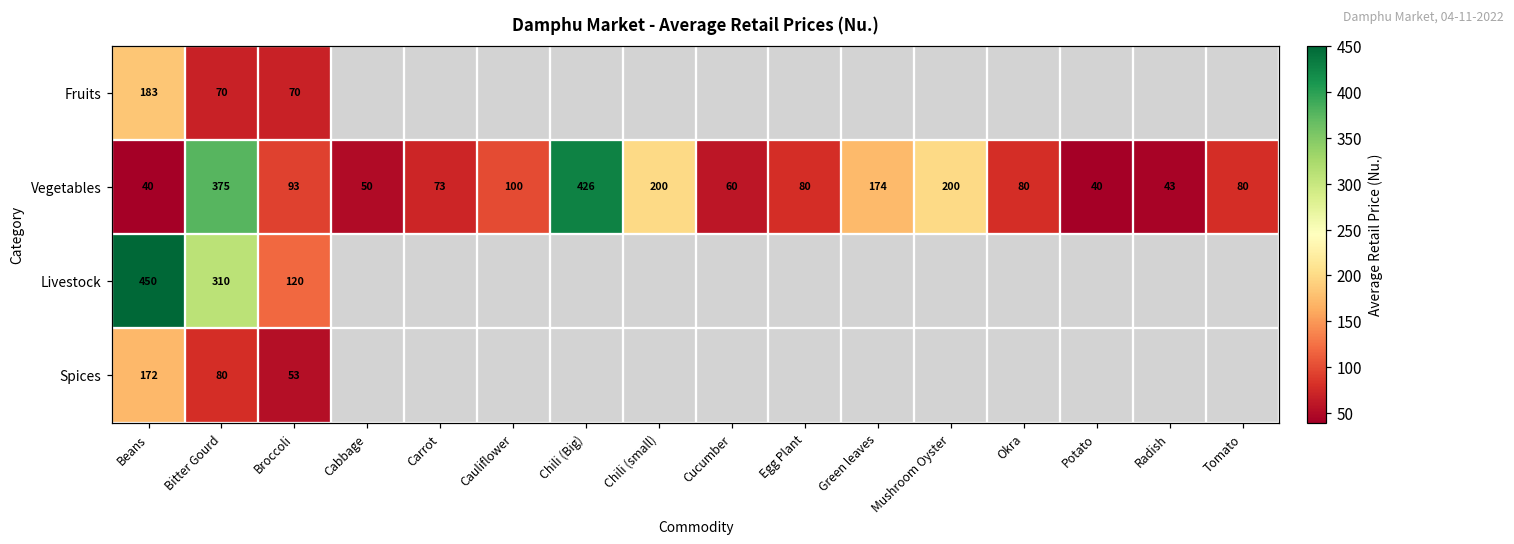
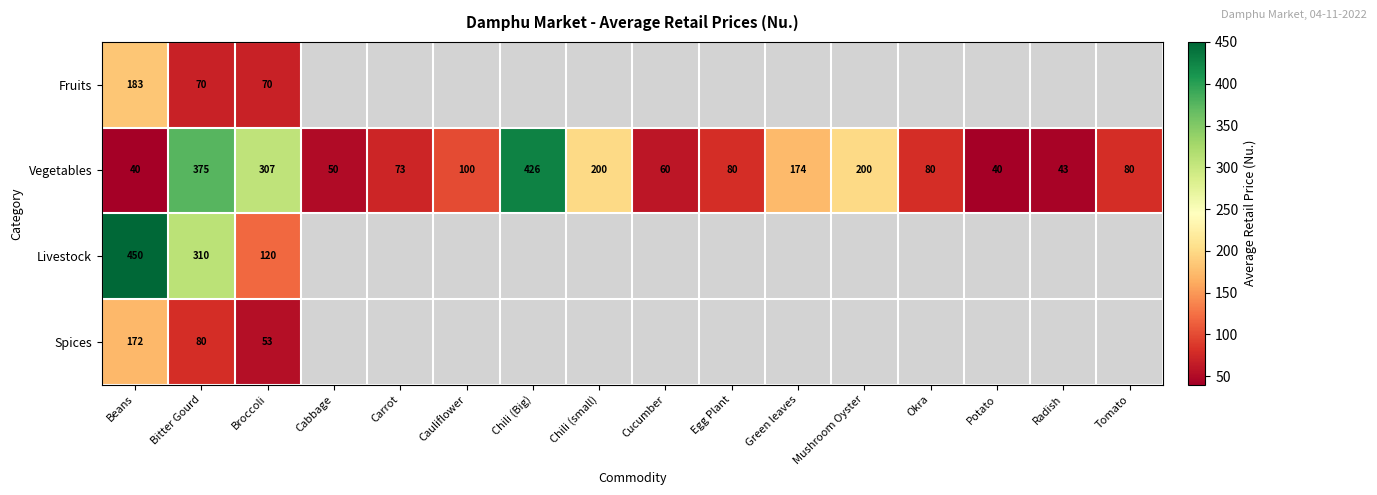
  {
    "Fruits": {
      "Beans": 183,
      "Bitter Gourd": 70,
      "Broccoli": 70
    },
    "Vegetables": {
      "Beans": 40,
      "Bitter Gourd": 375,
-     "Broccoli": 93,
+     "Broccoli": 307,
      "Cabbage": 50,
      "Carrot": 73,
      "Cauliflower": 100,
      "Chili (Big)": 426,
      "Chili (small)": 200,
      "Cucumber": 60,
      "Egg Plant": 80,
      "Green leaves": 174,
      "Mushroom Oyster": 200,
      "Okra": 80,
      "Potato": 40,
      "Radish": 43,
      "Tomato": 80
    },
    "Livestock": {
      "Beans": 450,
      "Bitter Gourd": 310,
      "Broccoli": 120
    },
    "Spices": {
      "Beans": 172,
      "Bitter Gourd": 80,
      "Broccoli": 53
    }
  }
